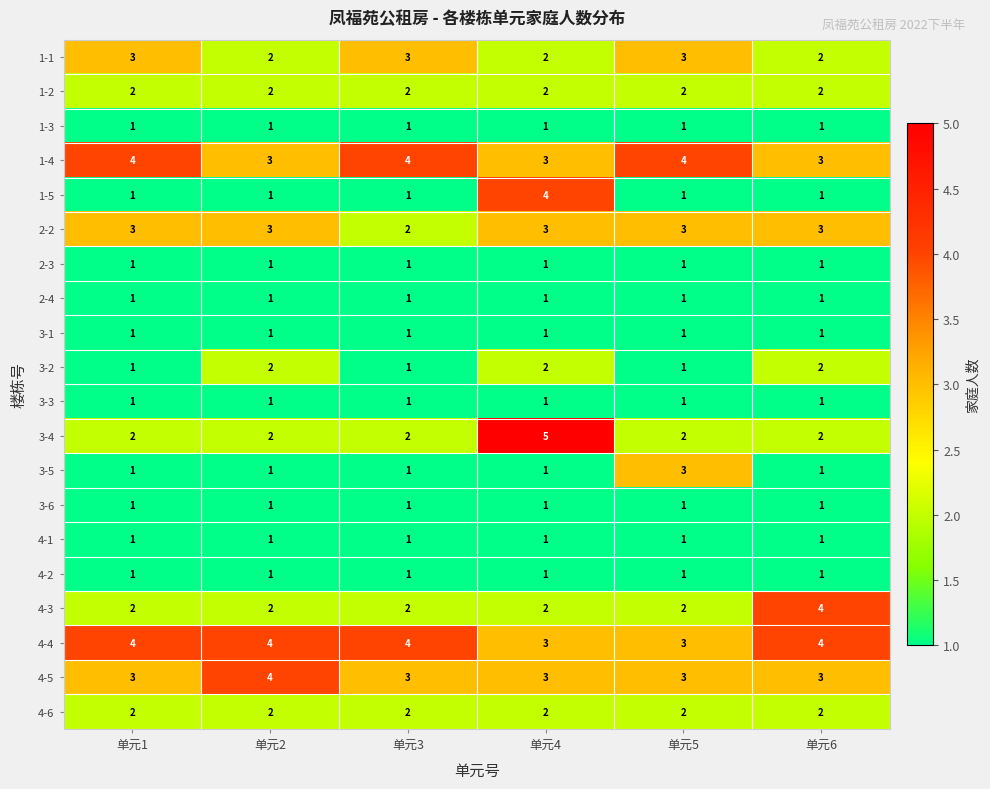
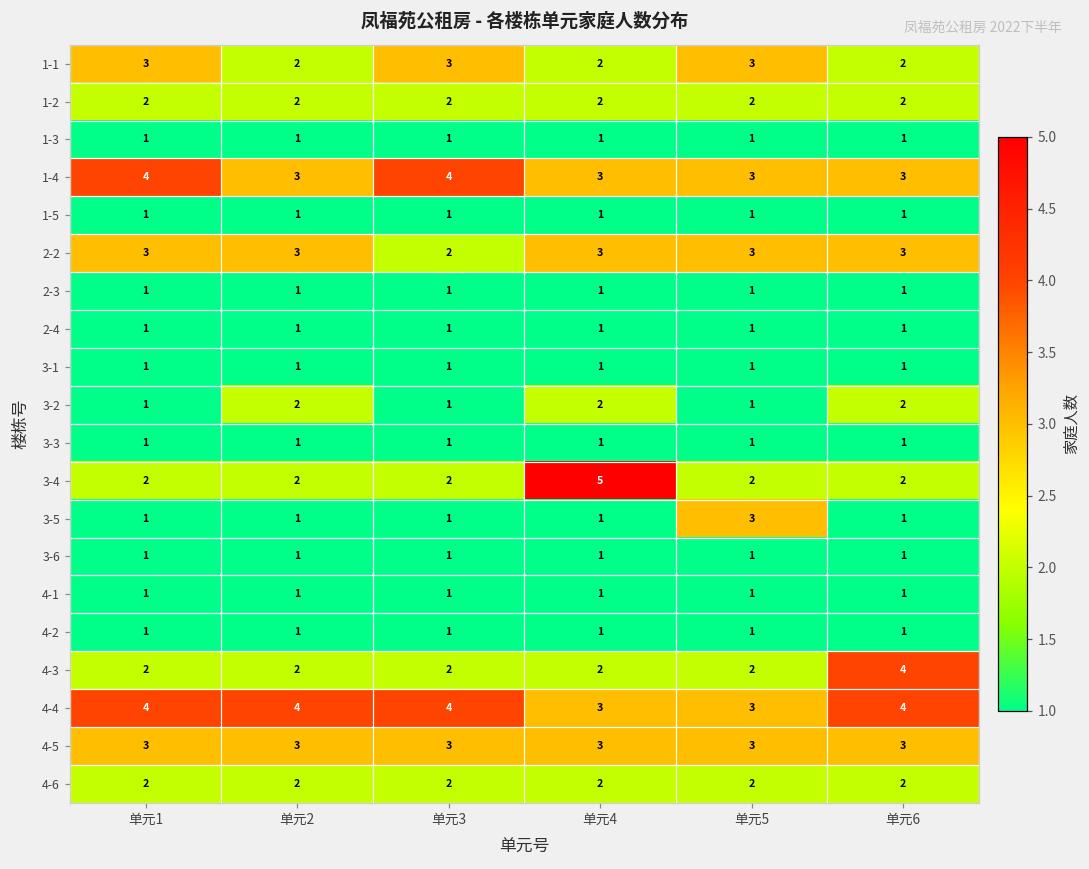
  {
    "1-1": {
      "单元1": 3,
      "单元2": 2,
      "单元3": 3,
      "单元4": 2,
      "单元5": 3,
      "单元6": 2
    },
    "1-2": {
      "单元1": 2,
      "单元2": 2,
      "单元3": 2,
      "单元4": 2,
      "单元5": 2,
      "单元6": 2
    },
    "1-3": {
      "单元1": 1,
      "单元2": 1,
      "单元3": 1,
      "单元4": 1,
      "单元5": 1,
      "单元6": 1
    },
    "1-4": {
      "单元1": 4,
      "单元2": 3,
      "单元3": 4,
      "单元4": 3,
-     "单元5": 4,
+     "单元5": 3,
      "单元6": 3
    },
    "1-5": {
      "单元1": 1,
      "单元2": 1,
      "单元3": 1,
-     "单元4": 4,
+     "单元4": 1,
      "单元5": 1,
      "单元6": 1
    },
    "2-2": {
      "单元1": 3,
      "单元2": 3,
      "单元3": 2,
      "单元4": 3,
      "单元5": 3,
      "单元6": 3
    },
    "2-3": {
      "单元1": 1,
      "单元2": 1,
      "单元3": 1,
      "单元4": 1,
      "单元5": 1,
      "单元6": 1
    },
    "2-4": {
      "单元1": 1,
      "单元2": 1,
      "单元3": 1,
      "单元4": 1,
      "单元5": 1,
      "单元6": 1
    },
    "3-1": {
      "单元1": 1,
      "单元2": 1,
      "单元3": 1,
      "单元4": 1,
      "单元5": 1,
      "单元6": 1
    },
    "3-2": {
      "单元1": 1,
      "单元2": 2,
      "单元3": 1,
      "单元4": 2,
      "单元5": 1,
      "单元6": 2
    },
    "3-3": {
      "单元1": 1,
      "单元2": 1,
      "单元3": 1,
      "单元4": 1,
      "单元5": 1,
      "单元6": 1
    },
    "3-4": {
      "单元1": 2,
      "单元2": 2,
      "单元3": 2,
      "单元4": 5,
      "单元5": 2,
      "单元6": 2
    },
    "3-5": {
      "单元1": 1,
      "单元2": 1,
      "单元3": 1,
      "单元4": 1,
      "单元5": 3,
      "单元6": 1
    },
    "3-6": {
      "单元1": 1,
      "单元2": 1,
      "单元3": 1,
      "单元4": 1,
      "单元5": 1,
      "单元6": 1
    },
    "4-1": {
      "单元1": 1,
      "单元2": 1,
      "单元3": 1,
      "单元4": 1,
      "单元5": 1,
      "单元6": 1
    },
    "4-2": {
      "单元1": 1,
      "单元2": 1,
      "单元3": 1,
      "单元4": 1,
      "单元5": 1,
      "单元6": 1
    },
    "4-3": {
      "单元1": 2,
      "单元2": 2,
      "单元3": 2,
      "单元4": 2,
      "单元5": 2,
      "单元6": 4
    },
    "4-4": {
      "单元1": 4,
      "单元2": 4,
      "单元3": 4,
      "单元4": 3,
      "单元5": 3,
      "单元6": 4
    },
    "4-5": {
      "单元1": 3,
-     "单元2": 4,
+     "单元2": 3,
      "单元3": 3,
      "单元4": 3,
      "单元5": 3,
      "单元6": 3
    },
    "4-6": {
      "单元1": 2,
      "单元2": 2,
      "单元3": 2,
      "单元4": 2,
      "单元5": 2,
      "单元6": 2
    }
  }
